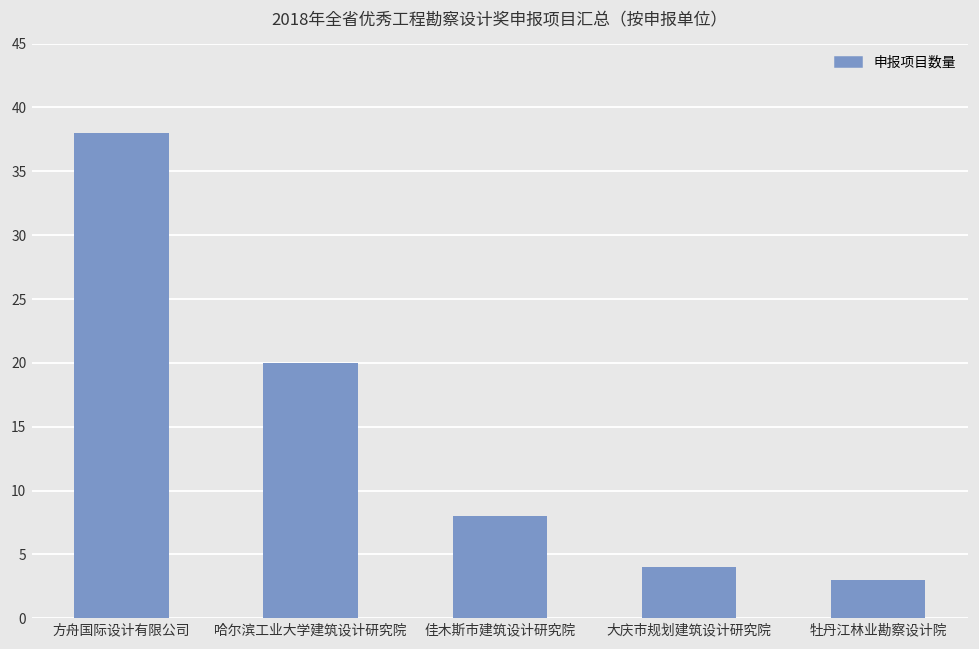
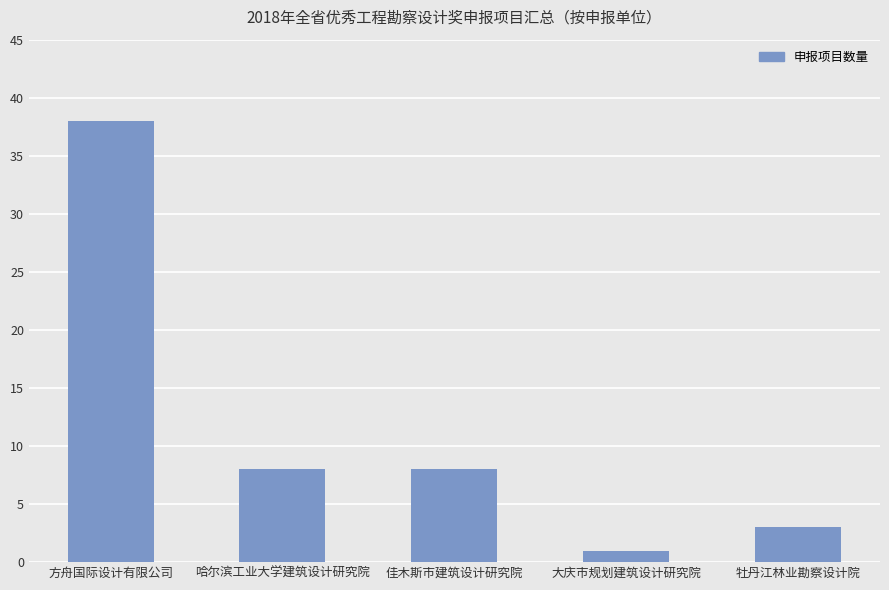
  {
    "方舟国际设计有限公司": 38,
-   "哈尔滨工业大学建筑设计研究院": 20,
+   "哈尔滨工业大学建筑设计研究院": 8,
    "佳木斯市建筑设计研究院": 8,
-   "大庆市规划建筑设计研究院": 4,
+   "大庆市规划建筑设计研究院": 1,
    "牡丹江林业勘察设计院": 3
  }
